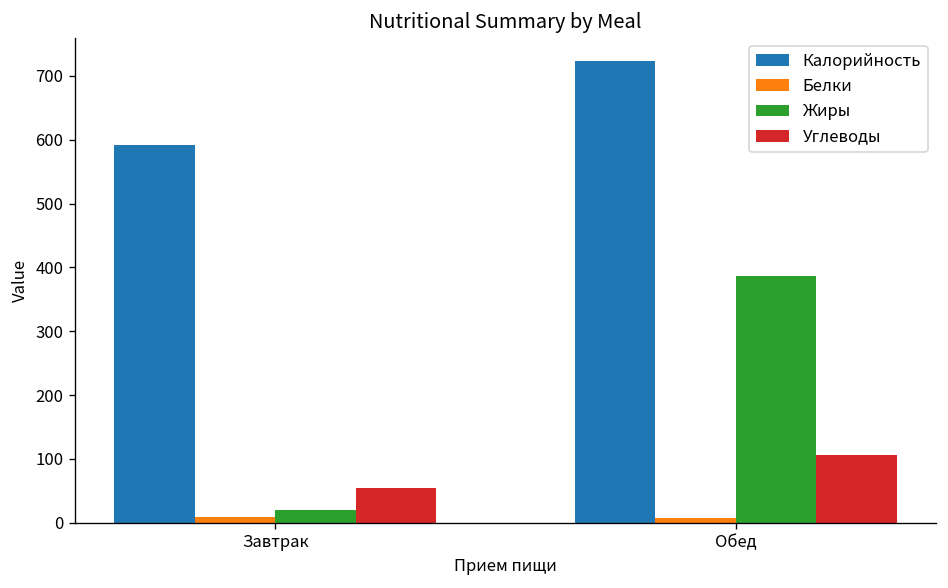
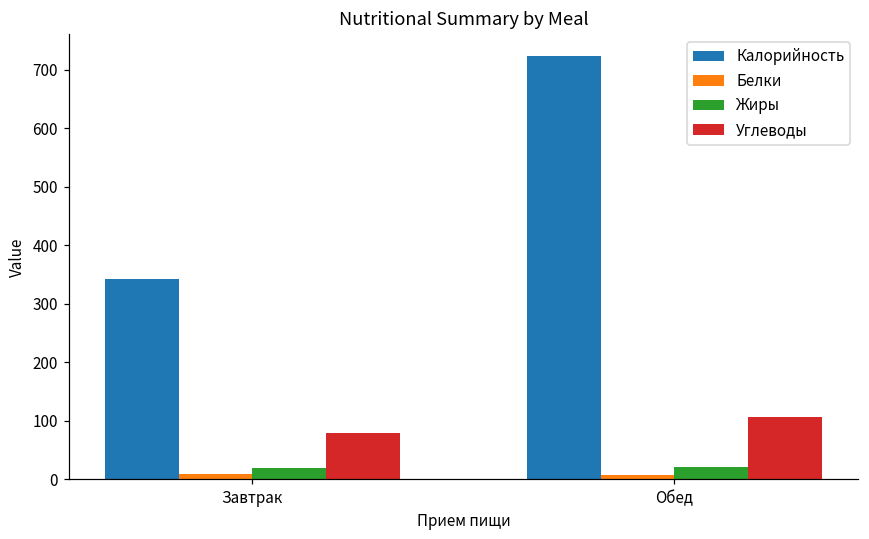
  {
    "Калорийность": {
-     "Завтрак": 590,
+     "Завтрак": 340,
      "Обед": 720
    },
    "Белки": {
      "Завтрак": 10,
      "Обед": 10
    },
    "Жиры": {
      "Завтрак": 20,
-     "Обед": 390
+     "Обед": 20
    },
    "Углеводы": {
-     "Завтрак": 50,
+     "Завтрак": 80,
      "Обед": 110
    }
  }
